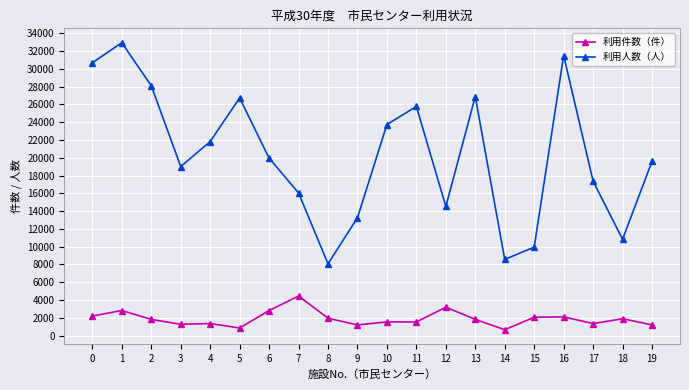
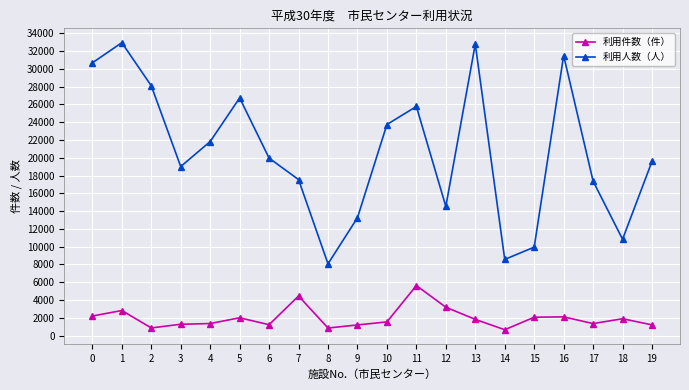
  {
    "利用件数（件）": {
      "0": 2000,
      "1": 3000,
-     "2": 2000,
+     "2": 1000,
      "3": 1000,
      "4": 1000,
-     "5": 1000,
-     "6": 3000,
+     "5": 2000,
+     "6": 1000,
      "7": 4000,
-     "8": 2000,
+     "8": 1000,
      "9": 1000,
      "10": 2000,
-     "11": 2000,
+     "11": 6000,
      "12": 3000,
      "13": 2000,
      "14": 1000,
      "15": 2000,
      "16": 2000,
      "17": 1000,
      "18": 2000,
      "19": 1000
    },
    "利用人数（人）": {
      "0": 31000,
      "1": 33000,
      "2": 28000,
      "3": 19000,
      "4": 22000,
      "5": 27000,
      "6": 20000,
-     "7": 16000,
+     "7": 18000,
      "8": 8000,
      "9": 13000,
      "10": 24000,
      "11": 26000,
      "12": 15000,
-     "13": 27000,
+     "13": 33000,
      "14": 9000,
      "15": 10000,
      "16": 32000,
      "17": 17000,
      "18": 11000,
      "19": 20000
    }
  }
